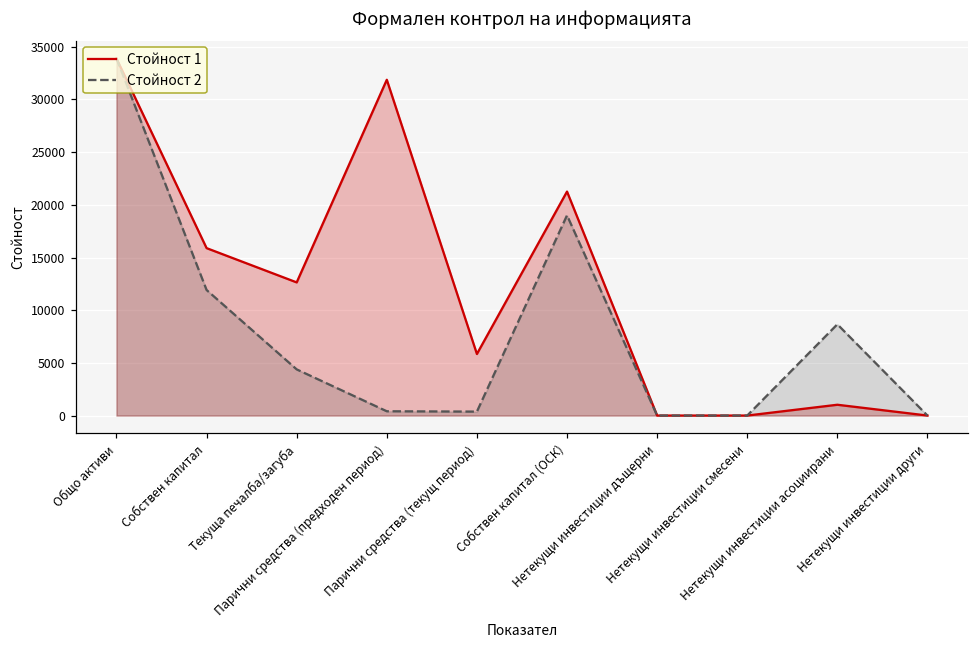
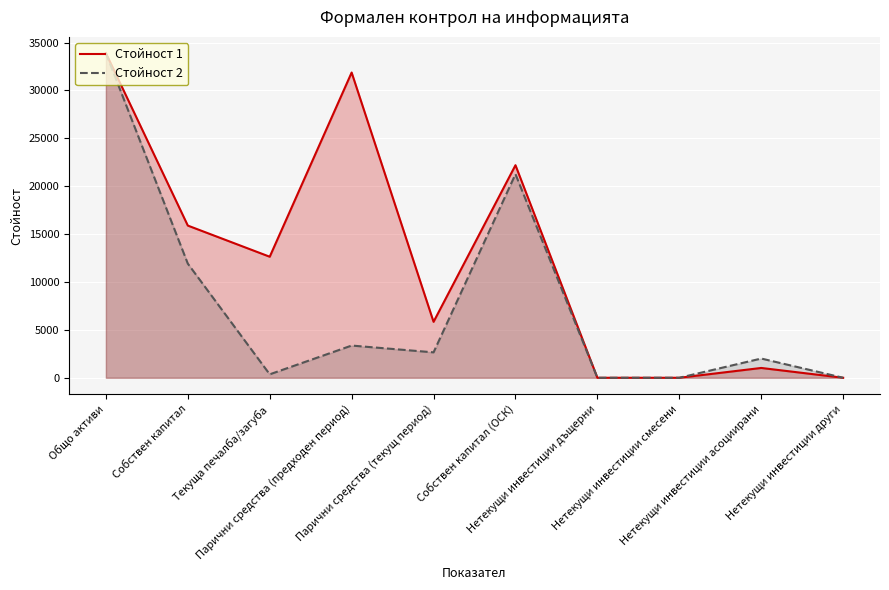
  {
    "Стойност 1": {
      "Собствен капитал": 16000,
      "Текуща печалба/загуба": 13000,
      "Парични средства (предходен период)": 32000,
      "Парични средства (текущ период)": 6000,
-     "Собствен капитал (ОСК)": 21000,
+     "Собствен капитал (ОСК)": 22000,
      "Нетекущи инвестиции асоциирани": 1000
    },
    "Стойност 2": {
      "Собствен капитал": 12000,
-     "Текуща печалба/загуба": 4000,
-     "Парични средства (предходен период)": 0,
-     "Парични средства (текущ период)": 0,
-     "Собствен капитал (ОСК)": 19000,
-     "Нетекущи инвестиции асоциирани": 9000
+     "Текуща печалба/загуба": 0,
+     "Парични средства (предходен период)": 3000,
+     "Парични средства (текущ период)": 3000,
+     "Собствен капитал (ОСК)": 21000,
+     "Нетекущи инвестиции асоциирани": 2000
    }
  }
